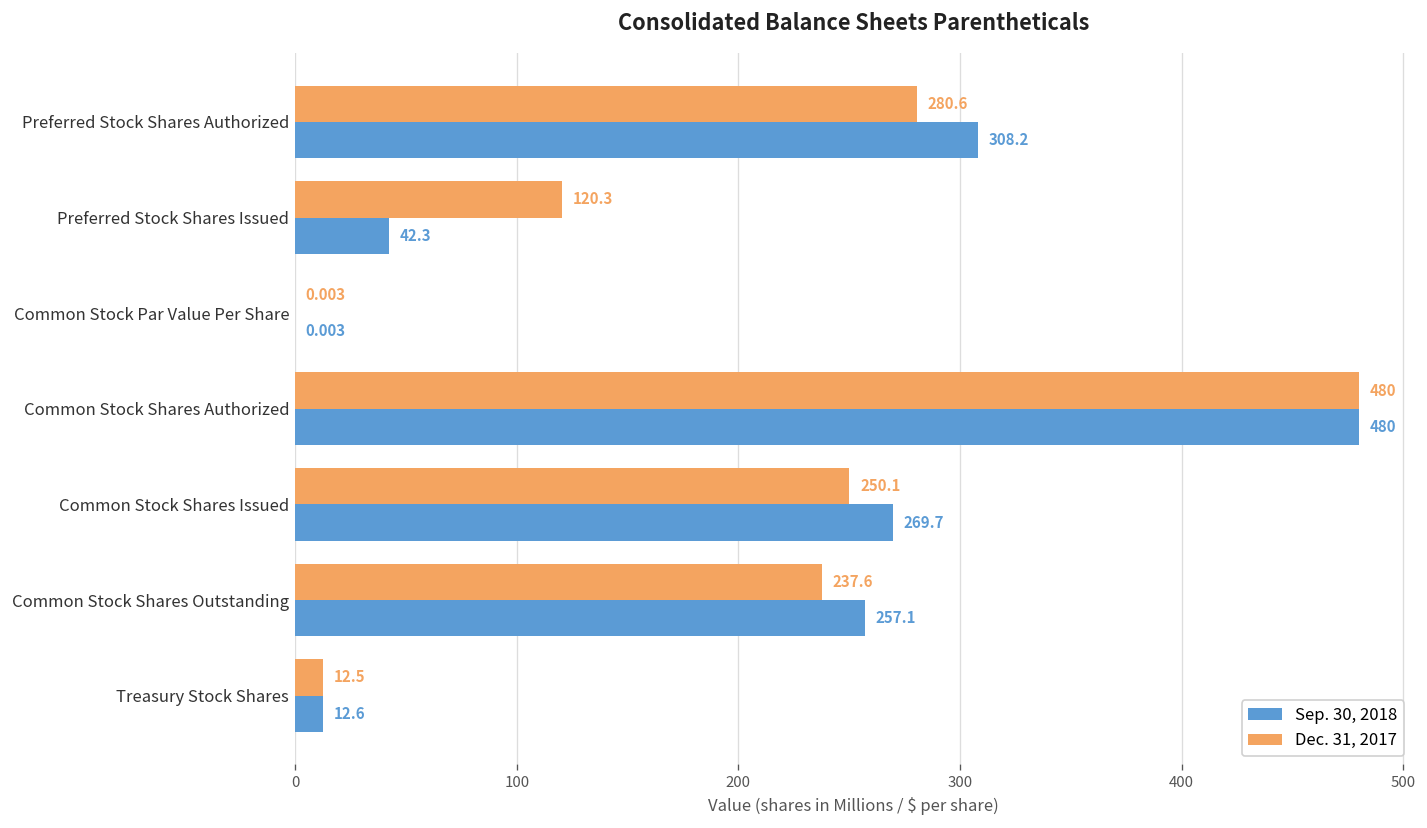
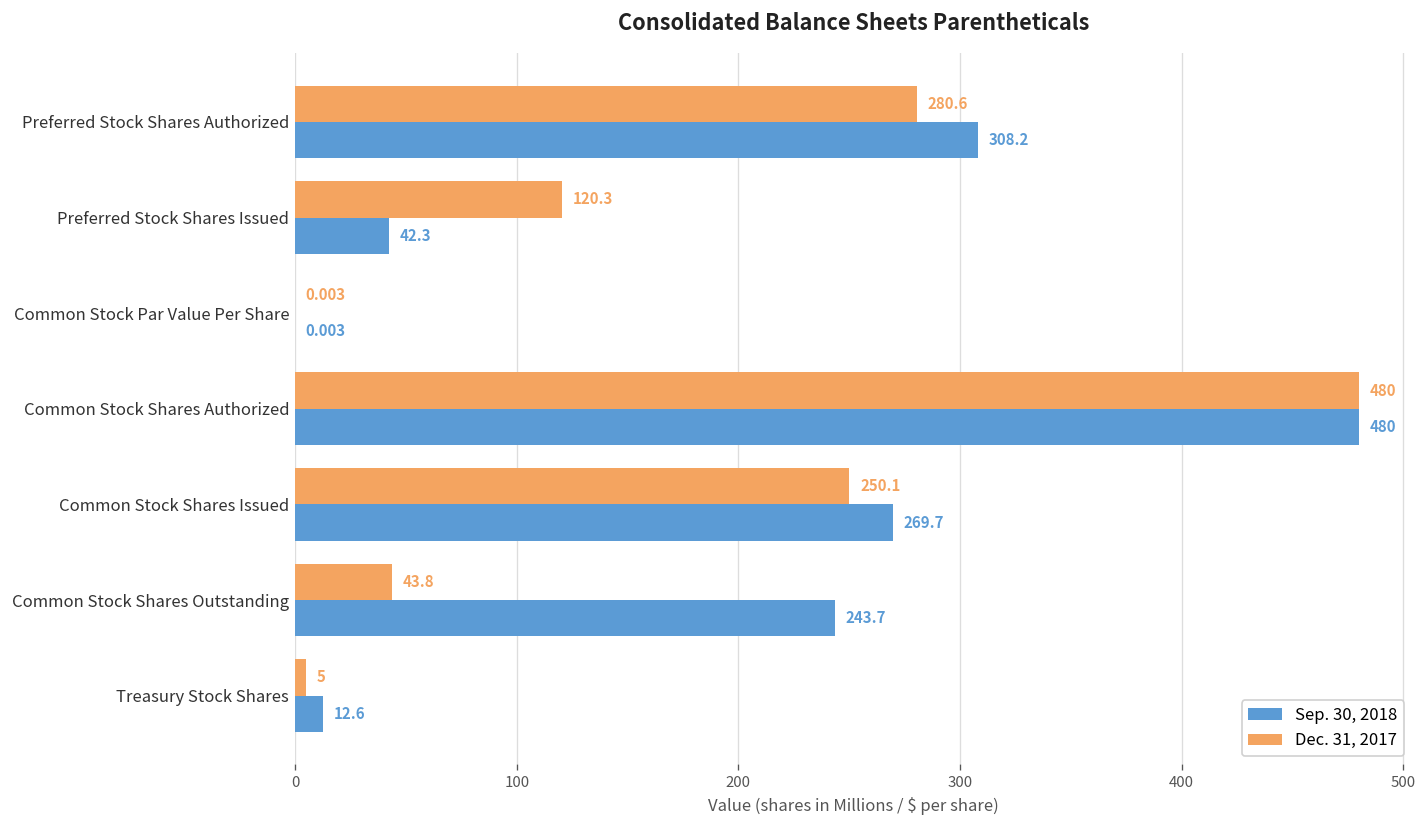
  {
    "Sep. 30, 2018": {
      "Preferred Stock Shares Authorized": 308.2,
      "Preferred Stock Shares Issued": 42.3,
      "Common Stock Par Value Per Share": 0.003,
      "Common Stock Shares Authorized": 480,
      "Common Stock Shares Issued": 269.7,
-     "Common Stock Shares Outstanding": 257.1,
+     "Common Stock Shares Outstanding": 243.7,
      "Treasury Stock Shares": 12.6
    },
    "Dec. 31, 2017": {
      "Preferred Stock Shares Authorized": 280.6,
      "Preferred Stock Shares Issued": 120.3,
      "Common Stock Par Value Per Share": 0.003,
      "Common Stock Shares Authorized": 480,
      "Common Stock Shares Issued": 250.1,
-     "Common Stock Shares Outstanding": 237.6,
-     "Treasury Stock Shares": 12.5
+     "Common Stock Shares Outstanding": 43.8,
+     "Treasury Stock Shares": 5
    }
  }
